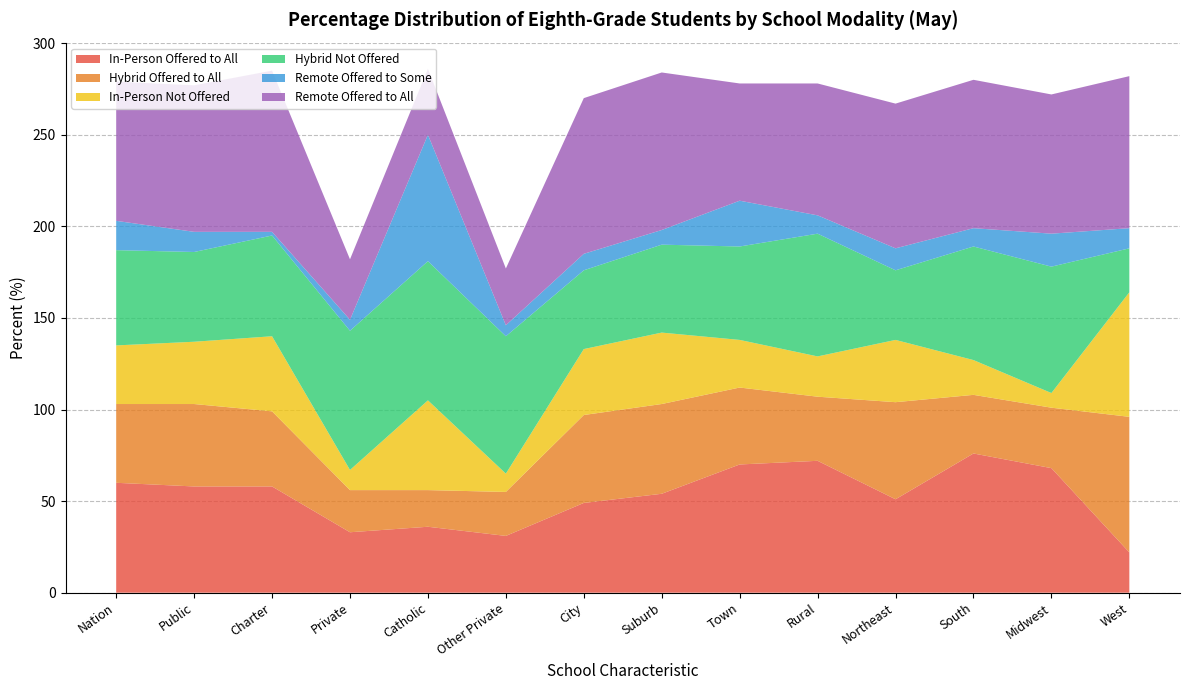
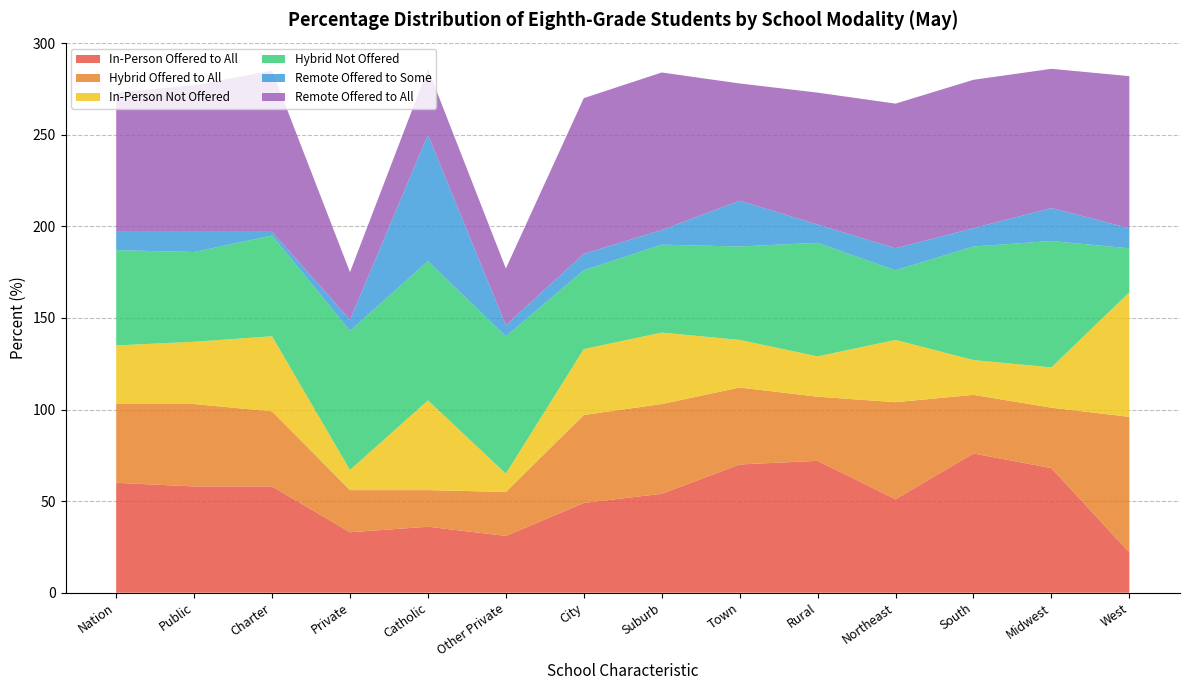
  {
    "In-Person Not Offered": {
      "Nation": 32,
      "Public": 34,
      "Charter": 41,
      "Private": 11,
      "Catholic": 49,
      "Other Private": 10,
      "City": 36,
      "Suburb": 39,
      "Town": 26,
      "Rural": 22,
      "Northeast": 34,
      "South": 19,
-     "Midwest": 8,
+     "Midwest": 22,
      "West": 68
    },
    "Hybrid Not Offered": {
      "Nation": 52,
      "Public": 49,
      "Charter": 55,
      "Private": 76,
      "Catholic": 76,
      "Other Private": 75,
      "City": 43,
      "Suburb": 48,
      "Town": 51,
-     "Rural": 67,
+     "Rural": 62,
      "Northeast": 38,
      "South": 62,
      "Midwest": 69,
      "West": 24
    },
    "Remote Offered to Some": {
-     "Nation": 16,
+     "Nation": 10,
      "Public": 11,
      "Charter": 2,
      "Private": 6,
      "Catholic": 69,
      "Other Private": 6,
      "City": 9,
      "Suburb": 8,
      "Town": 25,
      "Rural": 10,
      "Northeast": 12,
      "South": 10,
      "Midwest": 18,
      "West": 11
    },
    "Remote Offered to All": {
-     "Private": 33,
+     "Private": 26,
      "Other Private": 31,
      "City": 85,
      "Suburb": 86,
      "Town": 64,
      "Rural": 72,
      "Northeast": 79,
      "South": 81,
      "Midwest": 76,
      "West": 83
    }
  }
